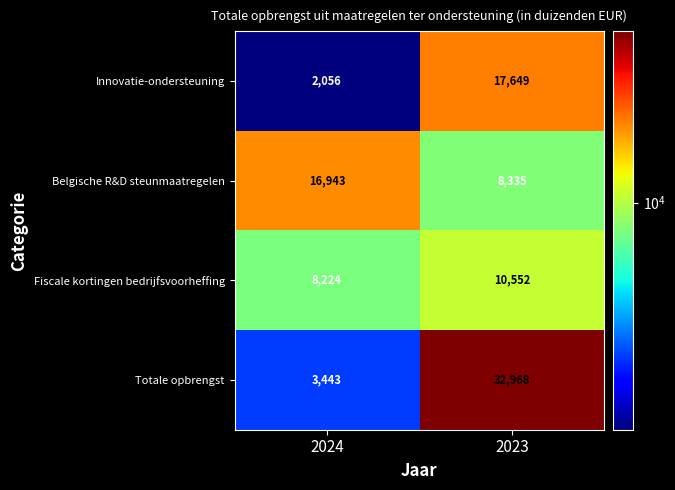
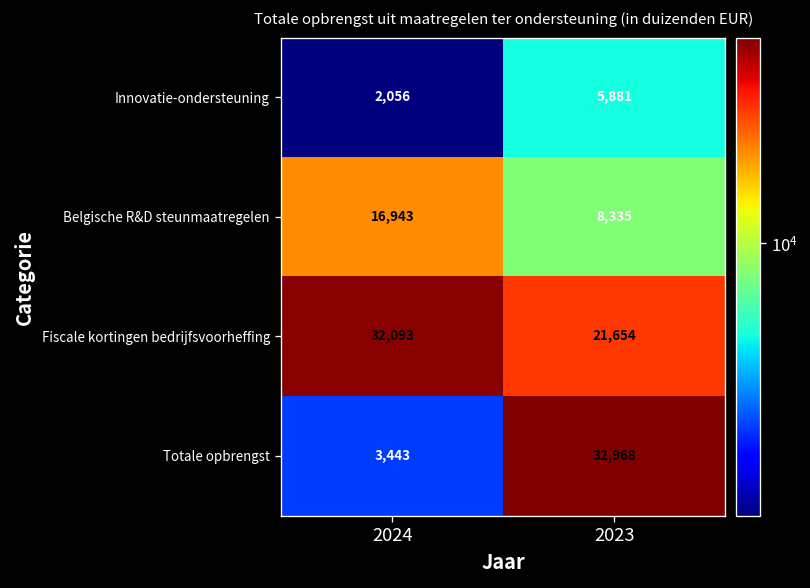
  {
    "Innovatie-ondersteuning": {
      "2024": "2,056",
-     "2023": "17,649"
+     "2023": "5,881"
    },
    "Belgische R&D steunmaatregelen": {
      "2024": "16,943",
      "2023": "8,335"
    },
    "Fiscale kortingen bedrijfsvoorheffing": {
-     "2024": "8,224",
-     "2023": "10,552"
+     "2024": "32,093",
+     "2023": "21,654"
    },
    "Totale opbrengst": {
      "2024": "3,443",
      "2023": "32,968"
    }
  }
